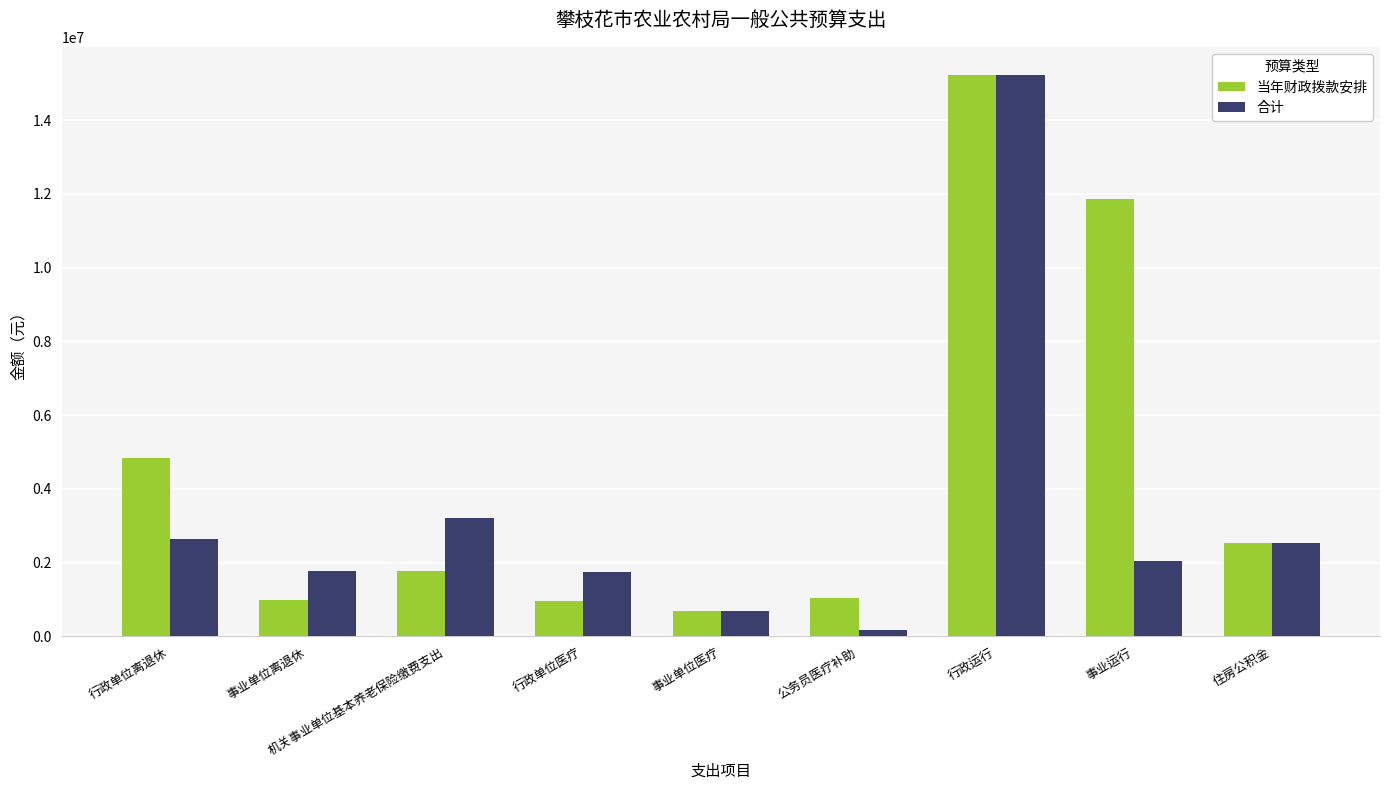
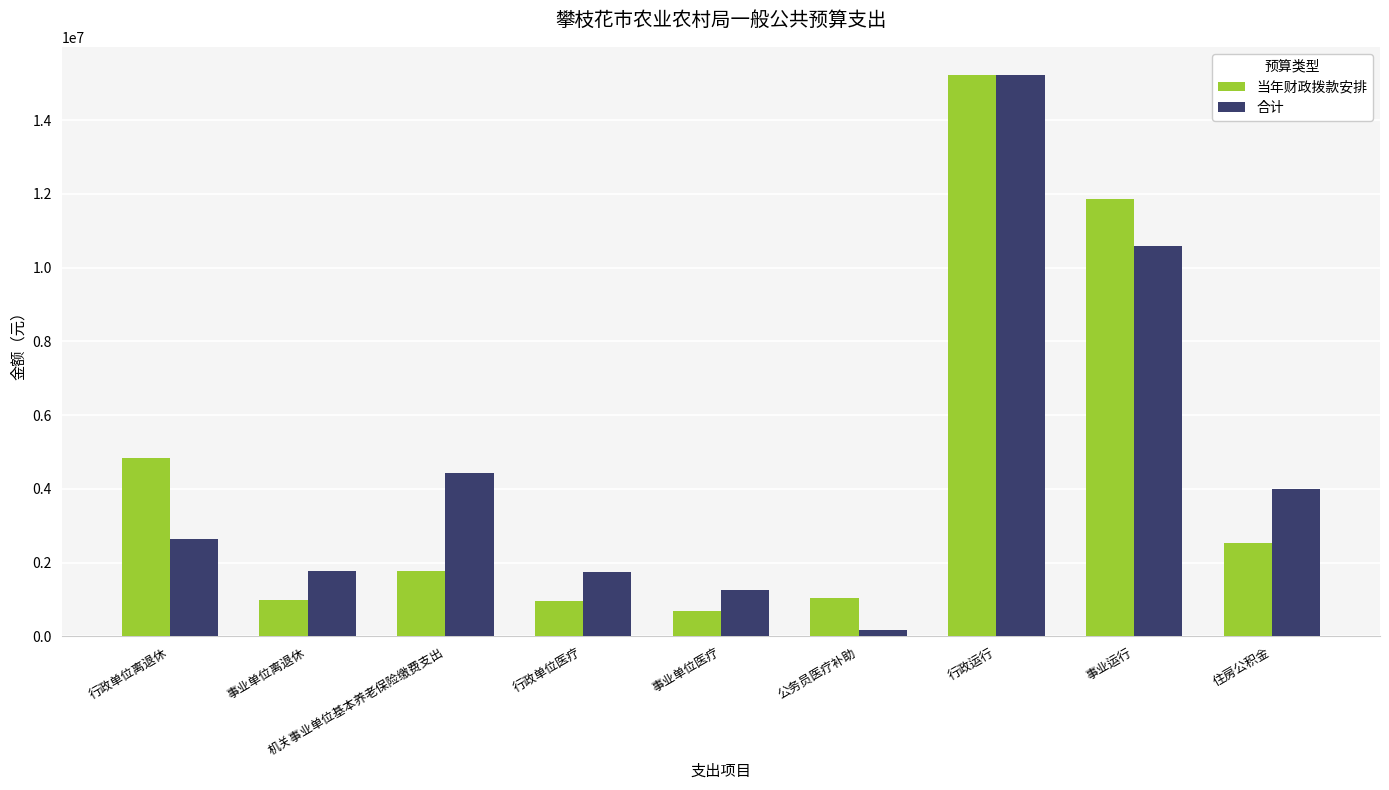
  {
    "当年财政拨款安排": {
      "行政单位离退休": 4800000,
      "事业单位离退休": 1000000,
      "机关事业单位基本养老保险缴费支出": 1800000,
      "行政单位医疗": 900000,
      "事业单位医疗": 700000,
      "公务员医疗补助": 1100000,
      "行政运行": 15200000,
      "事业运行": 11900000,
      "住房公积金": 2500000
    },
    "合计": {
      "行政单位离退休": 2600000,
      "事业单位离退休": 1800000,
-     "机关事业单位基本养老保险缴费支出": 3200000,
+     "机关事业单位基本养老保险缴费支出": 4400000,
      "行政单位医疗": 1800000,
-     "事业单位医疗": 700000,
+     "事业单位医疗": 1300000,
      "公务员医疗补助": 200000,
      "行政运行": 15200000,
-     "事业运行": 2000000,
-     "住房公积金": 2500000
+     "事业运行": 10600000,
+     "住房公积金": 4000000
    }
  }
